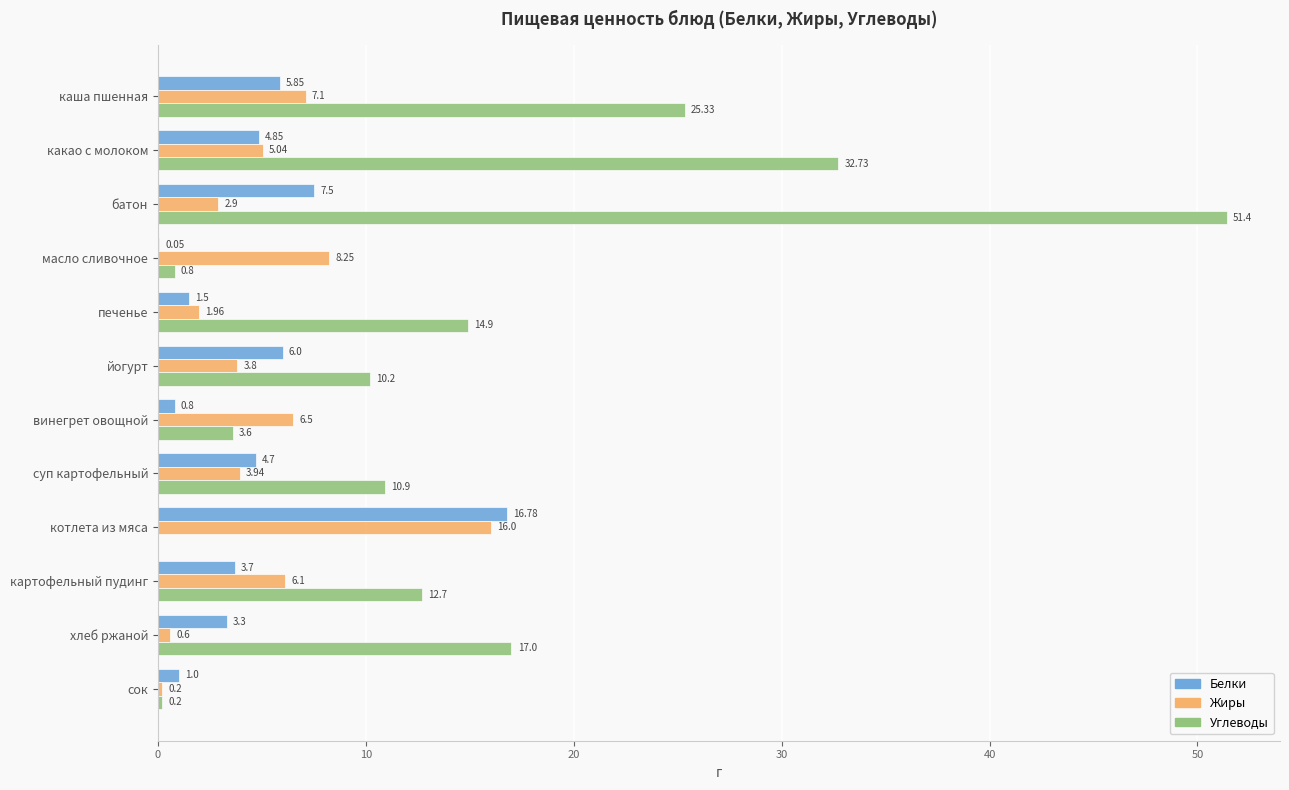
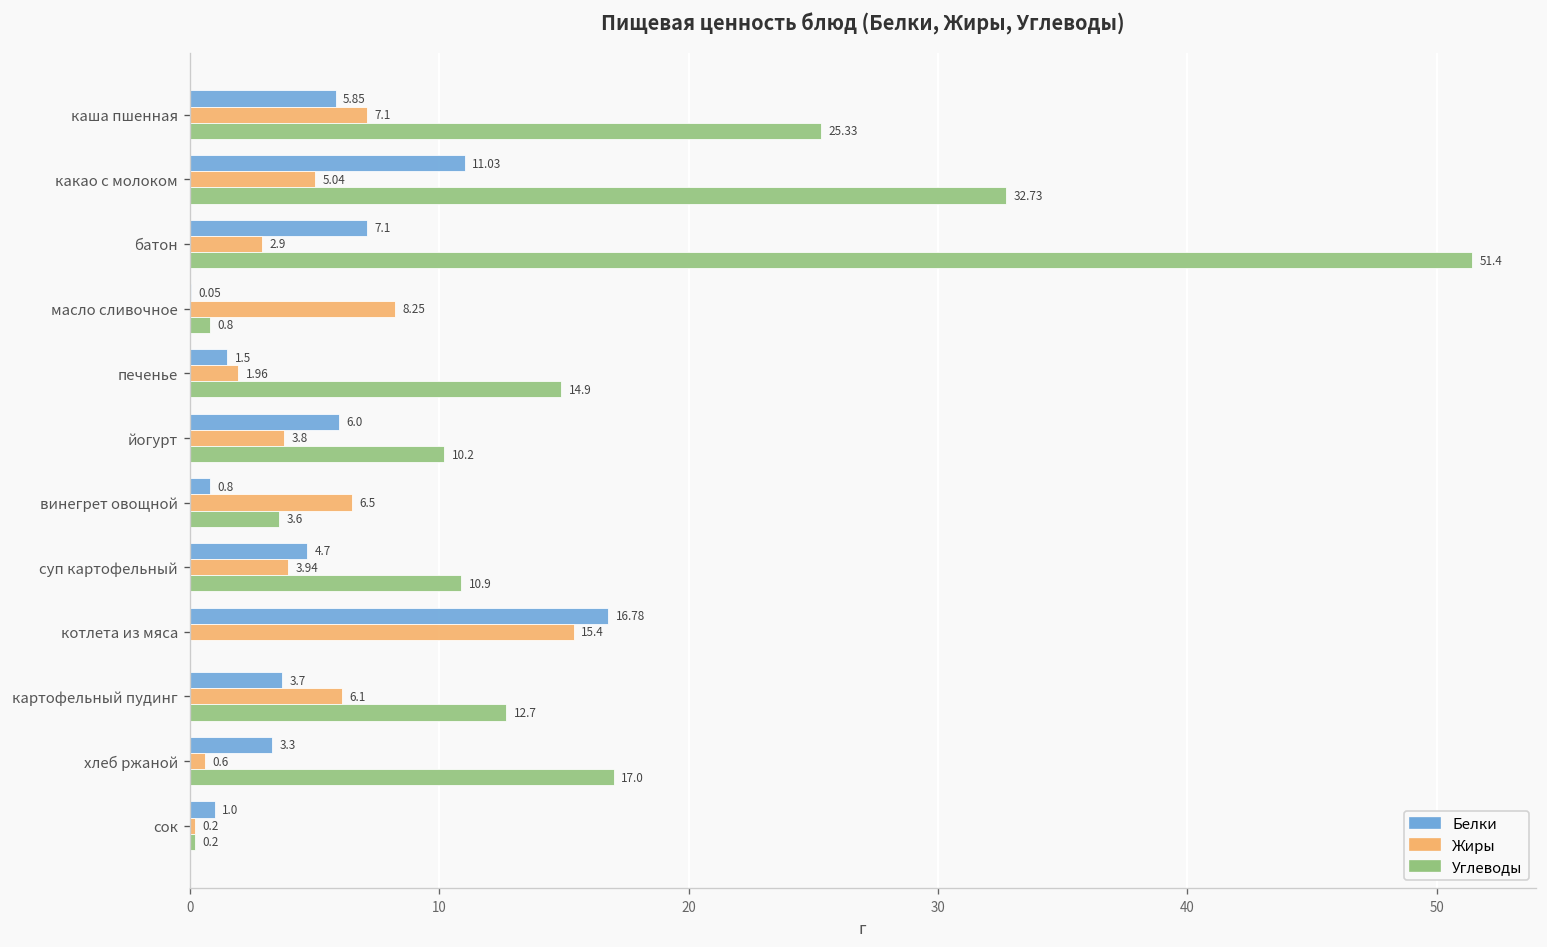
  {
    "Белки": {
      "каша пшенная": 5.85,
-     "какао с молоком": 4.85,
-     "батон": 7.5,
+     "какао с молоком": 11.03,
+     "батон": 7.1,
      "масло сливочное": 0.05,
      "печенье": 1.5,
      "йогурт": 6.0,
      "винегрет овощной": 0.8,
      "суп картофельный": 4.7,
      "котлета из мяса": 16.78,
      "картофельный пудинг": 3.7,
      "хлеб ржаной": 3.3,
      "сок": 1.0
    },
    "Жиры": {
      "каша пшенная": 7.1,
      "какао с молоком": 5.04,
      "батон": 2.9,
      "масло сливочное": 8.25,
      "печенье": 1.96,
      "йогурт": 3.8,
      "винегрет овощной": 6.5,
      "суп картофельный": 3.94,
-     "котлета из мяса": 16.0,
+     "котлета из мяса": 15.4,
      "картофельный пудинг": 6.1,
      "хлеб ржаной": 0.6,
      "сок": 0.2
    },
    "Углеводы": {
      "каша пшенная": 25.33,
      "какао с молоком": 32.73,
      "батон": 51.4,
      "масло сливочное": 0.8,
      "печенье": 14.9,
      "йогурт": 10.2,
      "винегрет овощной": 3.6,
      "суп картофельный": 10.9,
      "картофельный пудинг": 12.7,
      "хлеб ржаной": 17.0,
      "сок": 0.2
    }
  }
